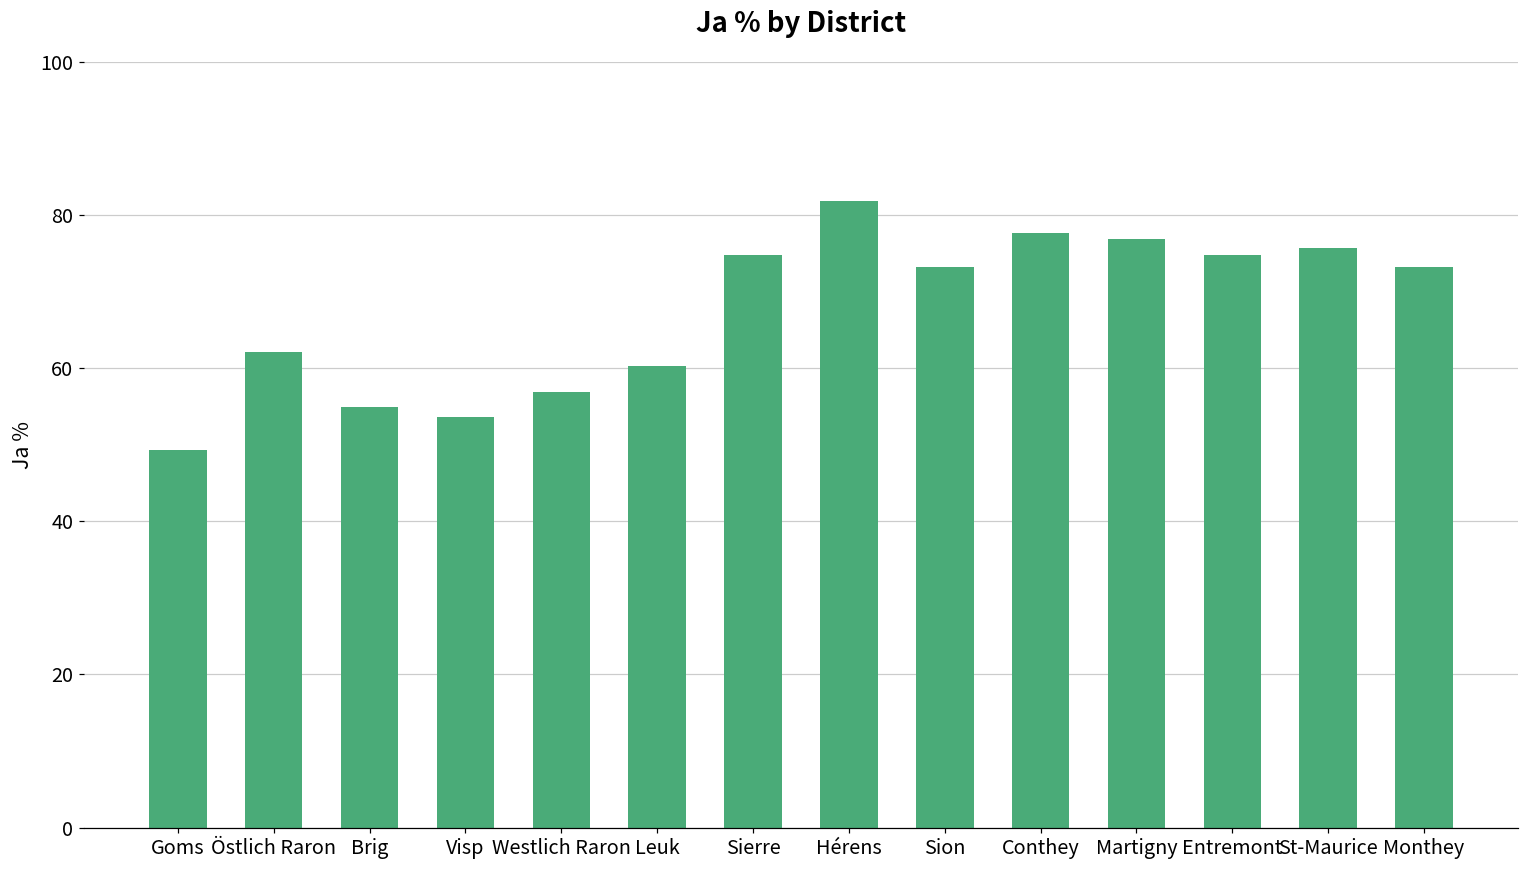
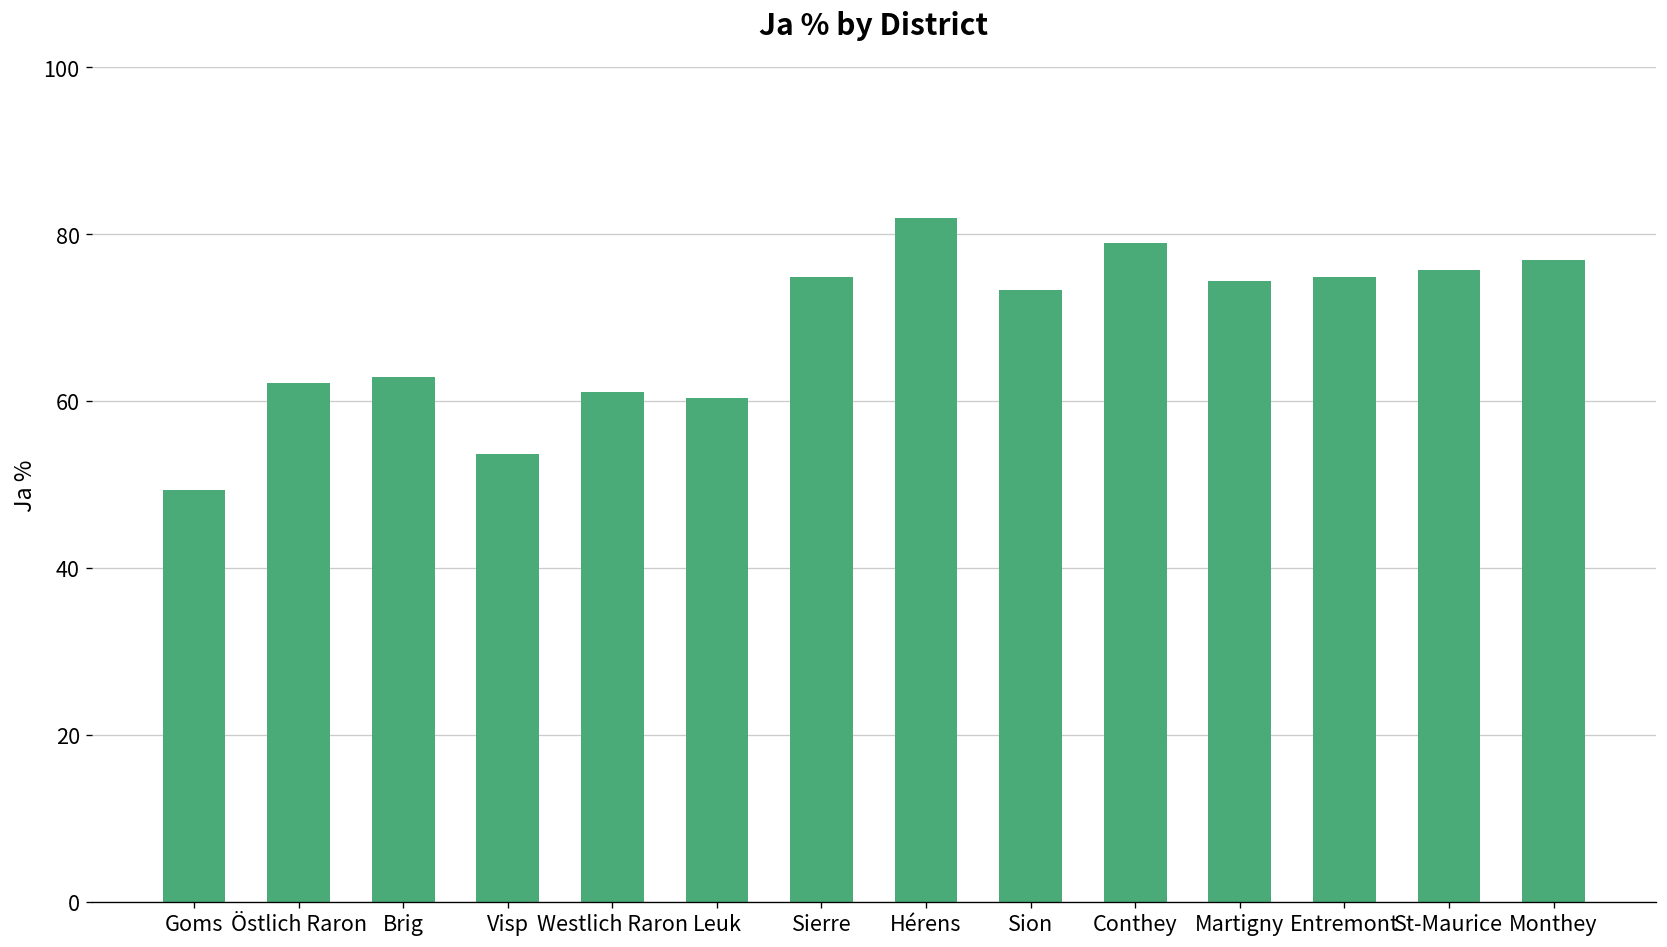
  {
    "Goms": 49,
    "Östlich Raron": 62,
-   "Brig": 55,
+   "Brig": 63,
    "Visp": 54,
-   "Westlich Raron": 57,
+   "Westlich Raron": 61,
    "Leuk": 60,
    "Sierre": 75,
    "Hérens": 82,
    "Sion": 73,
-   "Conthey": 78,
-   "Martigny": 77,
+   "Conthey": 79,
+   "Martigny": 74,
    "Entremont": 75,
    "St-Maurice": 76,
-   "Monthey": 73
+   "Monthey": 77
  }
